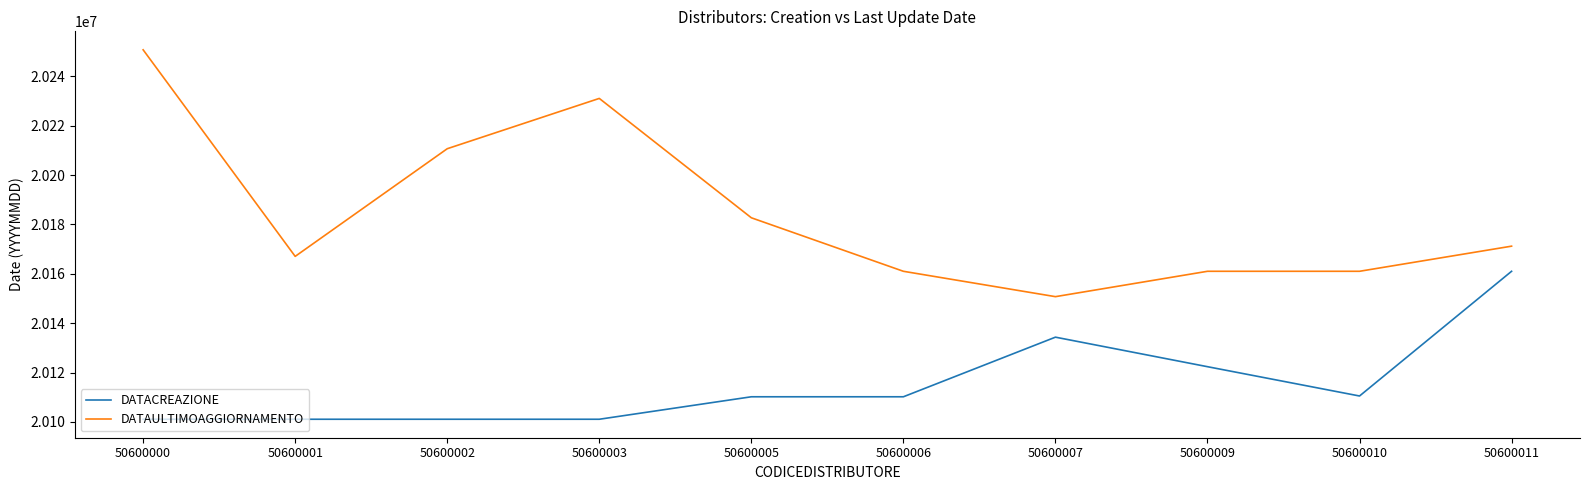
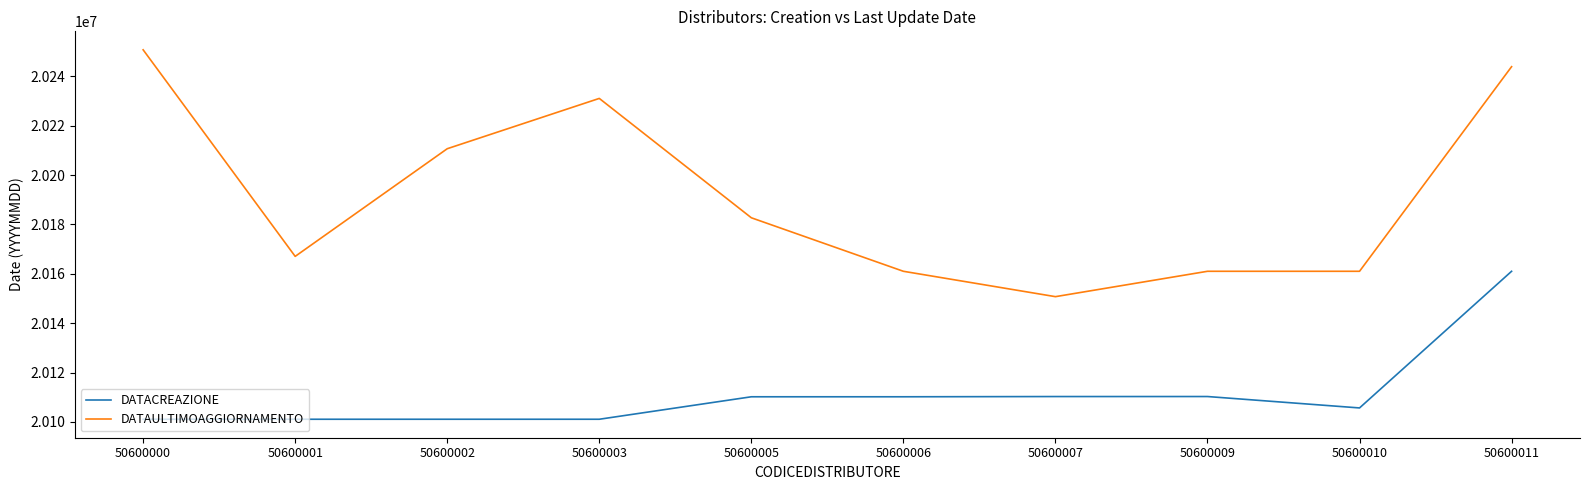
  {
    "DATACREAZIONE": {
      "50600002": 20101000,
      "50600003": 20101000,
      "50600005": 20110000,
      "50600006": 20110000,
-     "50600007": 20134000,
-     "50600009": 20122000,
-     "50600010": 20111000,
+     "50600007": 20110000,
+     "50600009": 20110000,
+     "50600010": 20106000,
      "50600011": 20161000
    },
    "DATAULTIMOAGGIORNAMENTO": {
      "50600000": 20251000,
      "50600001": 20167000,
      "50600002": 20211000,
      "50600003": 20231000,
      "50600005": 20183000,
      "50600006": 20161000,
      "50600007": 20151000,
      "50600009": 20161000,
      "50600010": 20161000,
-     "50600011": 20171000
+     "50600011": 20244000
    }
  }
